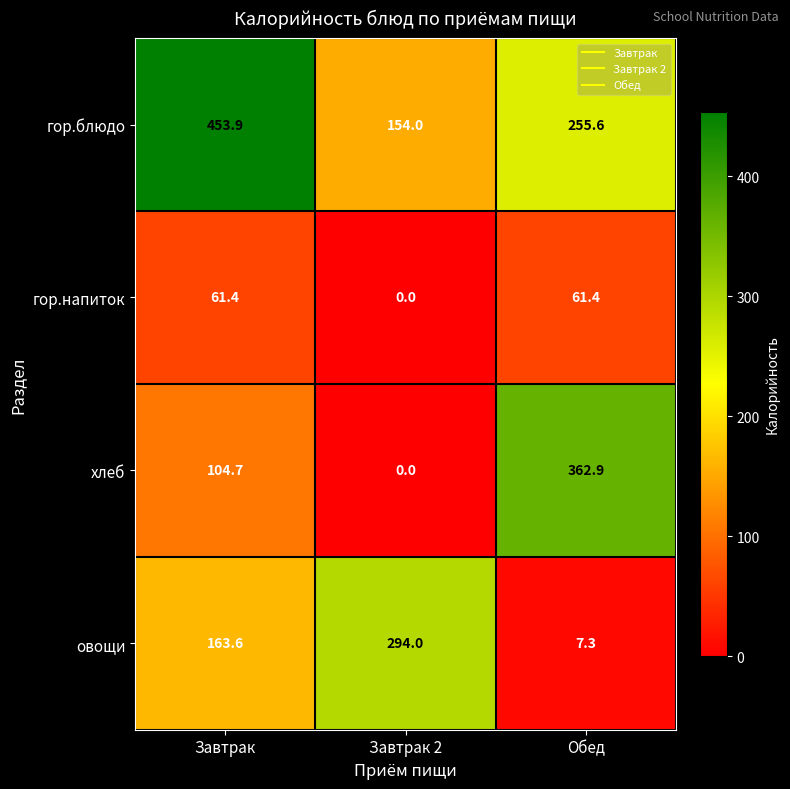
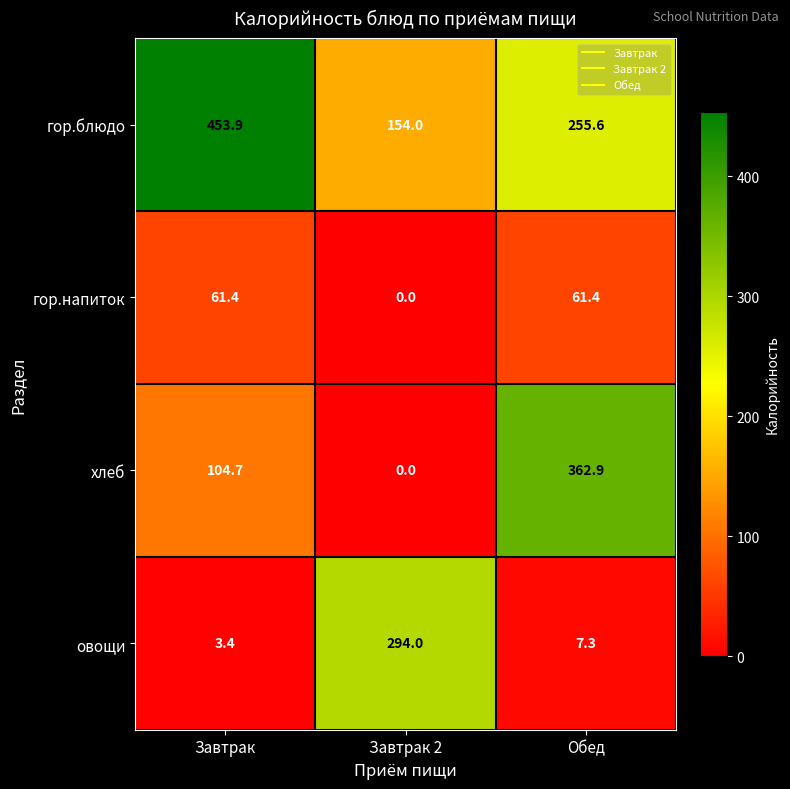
  {
    "гор.блюдо": {
      "Завтрак": 453.9,
      "Завтрак 2": 154.0,
      "Обед": 255.6
    },
    "гор.напиток": {
      "Завтрак": 61.4,
      "Завтрак 2": 0.0,
      "Обед": 61.4
    },
    "хлеб": {
      "Завтрак": 104.7,
      "Завтрак 2": 0.0,
      "Обед": 362.9
    },
    "овощи": {
-     "Завтрак": 163.6,
+     "Завтрак": 3.4,
      "Завтрак 2": 294.0,
      "Обед": 7.3
    }
  }
